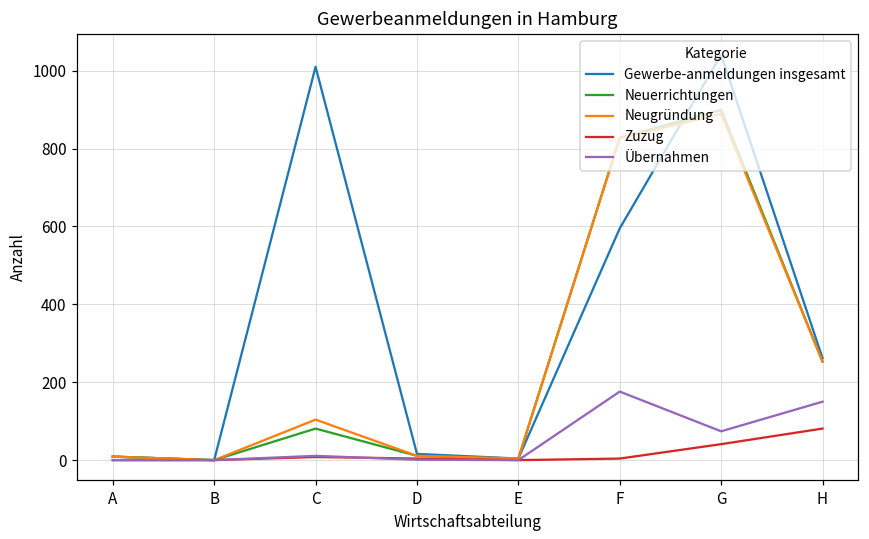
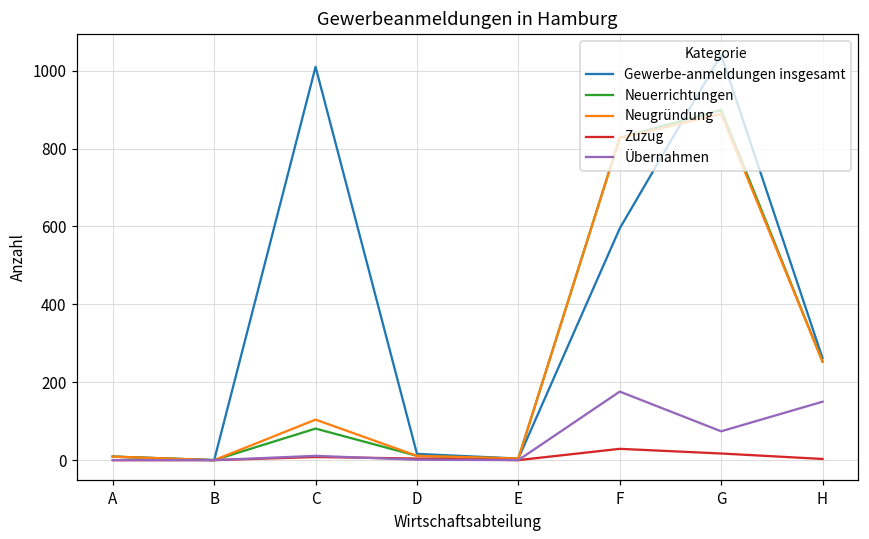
  {
    "Gewerbe-anmeldungen insgesamt": {
      "C": 1010,
      "F": 600,
      "H": 260
    },
    "Neuerrichtungen": {
      "C": 80
    },
    "Neugründung": {
      "C": 100
    },
    "Zuzug": {
-     "F": 0,
-     "G": 40,
-     "H": 80
+     "F": 30,
+     "G": 20,
+     "H": 0
    },
    "Übernahmen": {
      "F": 180,
      "G": 70,
      "H": 150
    }
  }
